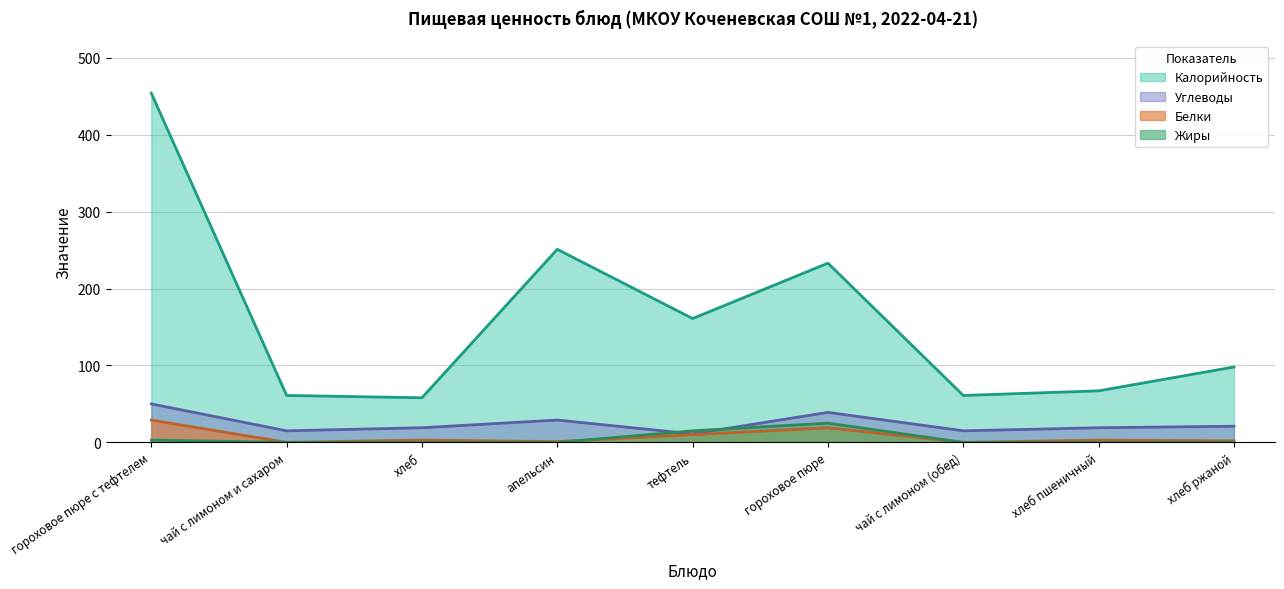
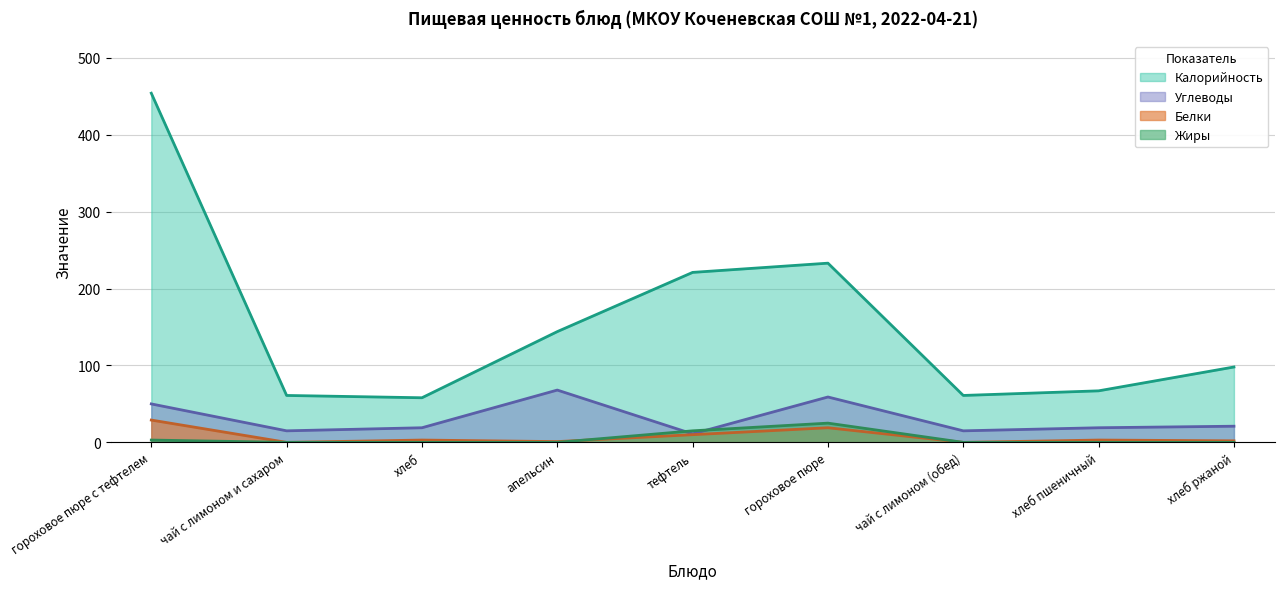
  {
    "Калорийность": {
      "гороховое пюре с тефтелем": 450,
      "чай с лимоном и сахаром": 60,
      "хлеб": 60,
-     "апельсин": 250,
-     "тефтель": 160,
+     "апельсин": 140,
+     "тефтель": 220,
      "гороховое пюре": 230,
      "чай с лимоном (обед)": 60,
      "хлеб пшеничный": 70,
      "хлеб ржаной": 100
    },
    "Углеводы": {
      "гороховое пюре с тефтелем": 50,
      "чай с лимоном и сахаром": 20,
      "хлеб": 20,
-     "апельсин": 30,
-     "гороховое пюре": 40,
+     "апельсин": 70,
+     "гороховое пюре": 60,
      "чай с лимоном (обед)": 20,
      "хлеб пшеничный": 20,
      "хлеб ржаной": 20
    },
    "Белки": {
      "гороховое пюре с тефтелем": 30,
      "гороховое пюре": 20
    },
    "Жиры": {
      "гороховое пюре с тефтелем": 0,
      "тефтель": 20,
      "гороховое пюре": 30
    }
  }
